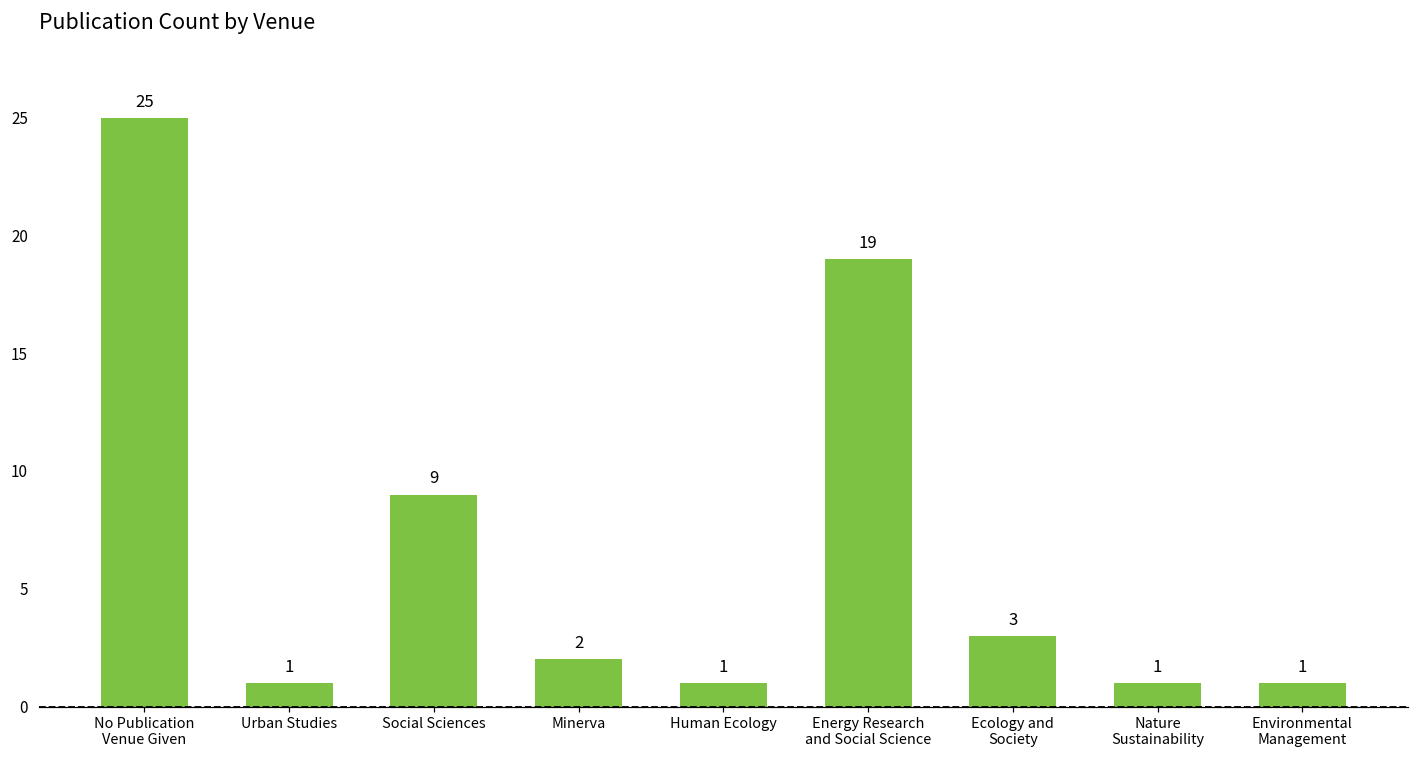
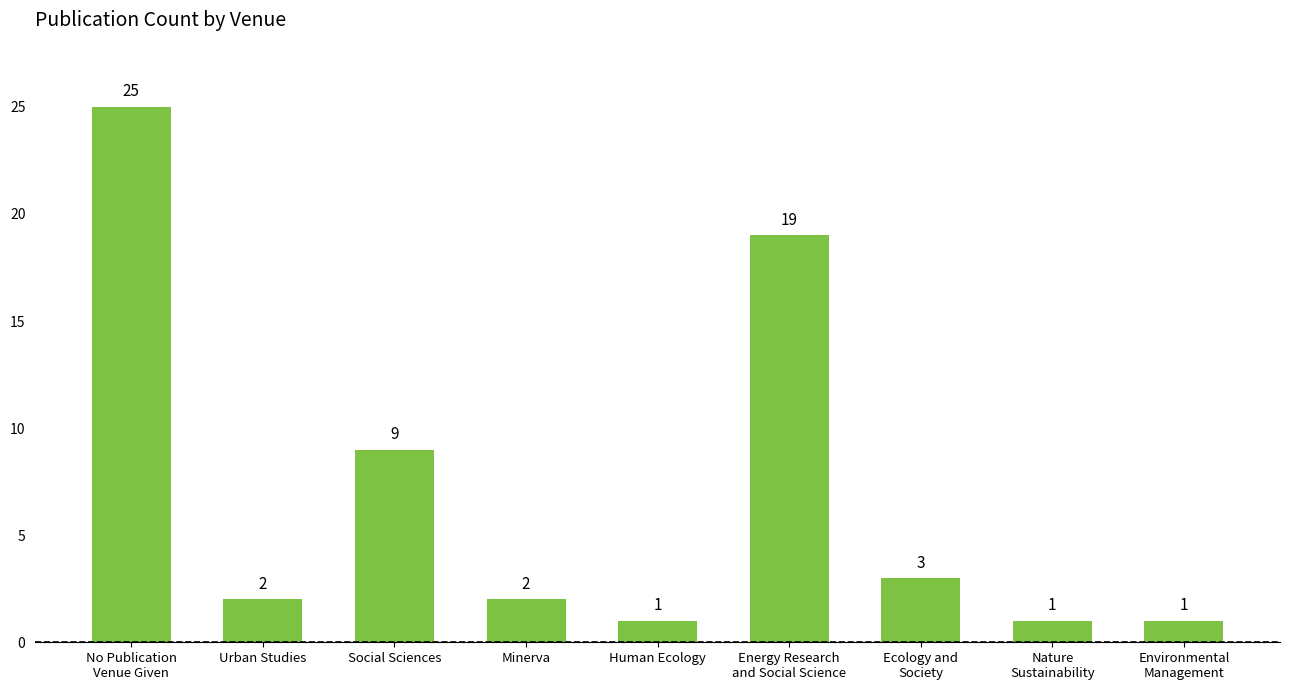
  {
    "No Publication Venue Given": 25,
-   "Urban Studies": 1,
+   "Urban Studies": 2,
    "Social Sciences": 9,
    "Minerva": 2,
    "Human Ecology": 1,
    "Energy Research and Social Science": 19,
    "Ecology and Society": 3,
    "Nature Sustainability": 1,
    "Environmental Management": 1
  }
